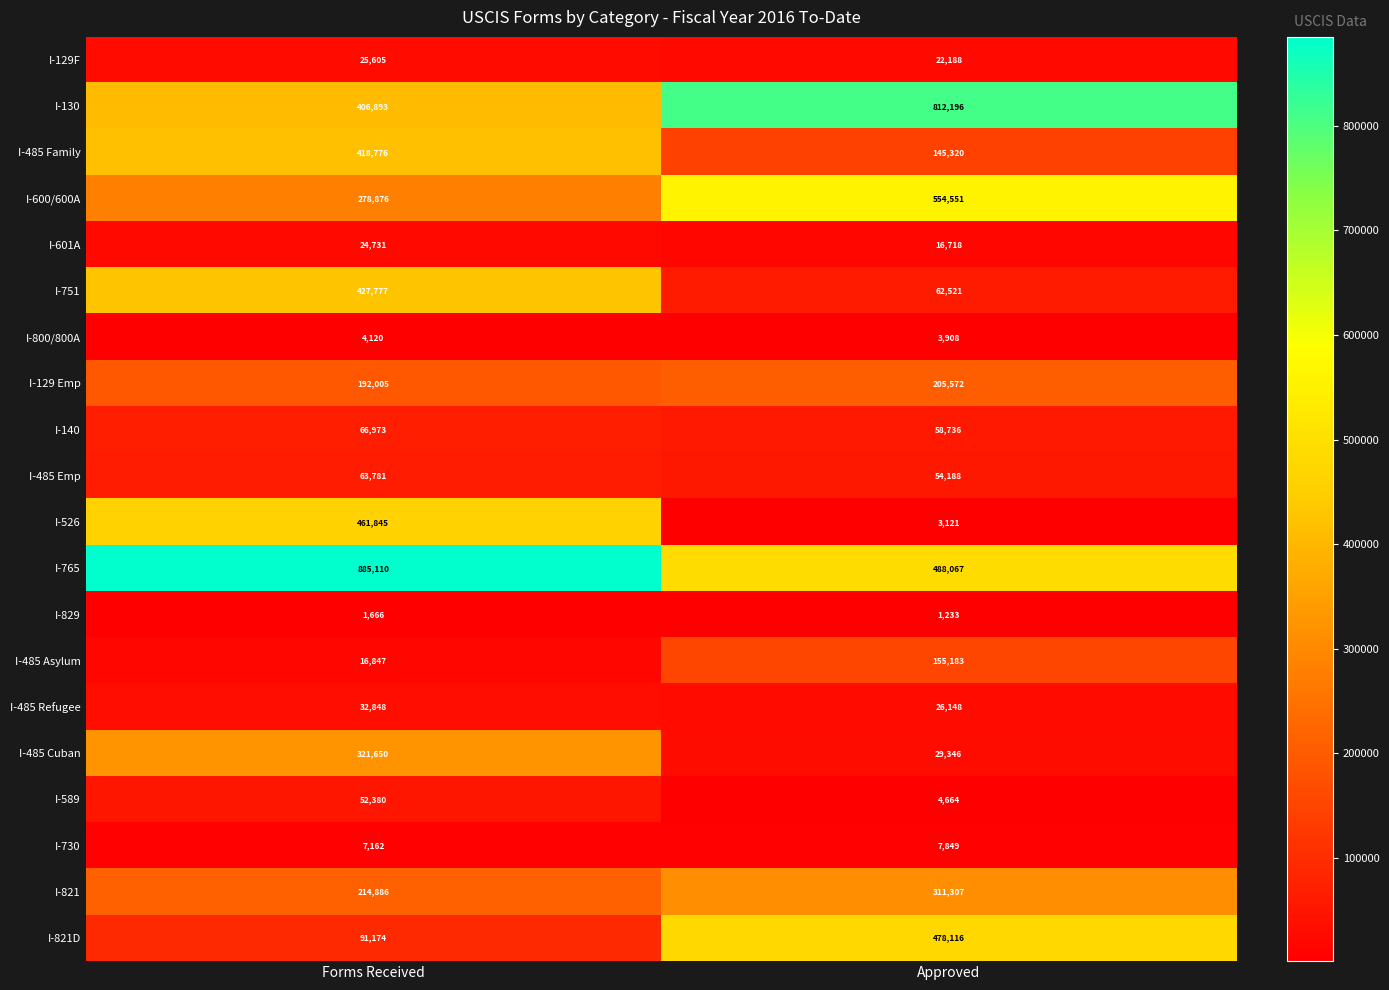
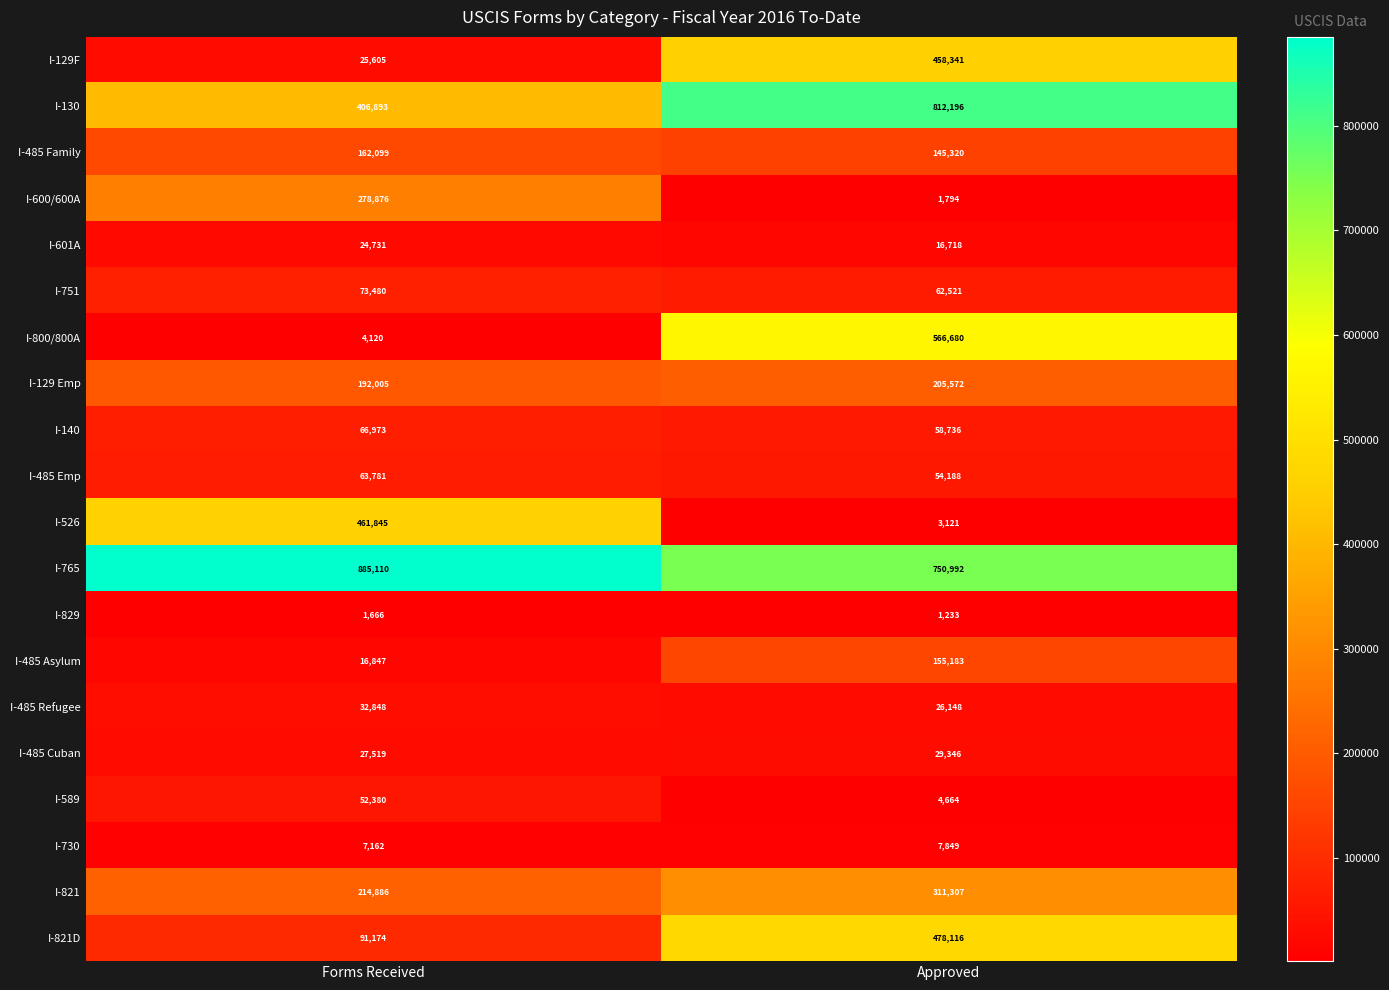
  {
    "I-129F": {
      "Forms Received": "25,605",
-     "Approved": "22,188"
+     "Approved": "458,341"
    },
    "I-130": {
      "Forms Received": "406,893",
      "Approved": "812,196"
    },
    "I-485 Family": {
-     "Forms Received": "418,776",
+     "Forms Received": "162,099",
      "Approved": "145,320"
    },
    "I-600/600A": {
      "Forms Received": "278,876",
-     "Approved": "554,551"
+     "Approved": "1,794"
    },
    "I-601A": {
      "Forms Received": "24,731",
      "Approved": "16,718"
    },
    "I-751": {
-     "Forms Received": "427,777",
+     "Forms Received": "73,480",
      "Approved": "62,521"
    },
    "I-800/800A": {
      "Forms Received": "4,120",
-     "Approved": "3,908"
+     "Approved": "566,680"
    },
    "I-129 Emp": {
      "Forms Received": "192,005",
      "Approved": "205,572"
    },
    "I-140": {
      "Forms Received": "66,973",
      "Approved": "58,736"
    },
    "I-485 Emp": {
      "Forms Received": "63,781",
      "Approved": "54,188"
    },
    "I-526": {
      "Forms Received": "461,845",
      "Approved": "3,121"
    },
    "I-765": {
      "Forms Received": "885,110",
-     "Approved": "488,067"
+     "Approved": "750,992"
    },
    "I-829": {
      "Forms Received": "1,666",
      "Approved": "1,233"
    },
    "I-485 Asylum": {
      "Forms Received": "16,847",
      "Approved": "155,183"
    },
    "I-485 Refugee": {
      "Forms Received": "32,848",
      "Approved": "26,148"
    },
    "I-485 Cuban": {
-     "Forms Received": "321,650",
+     "Forms Received": "27,519",
      "Approved": "29,346"
    },
    "I-589": {
      "Forms Received": "52,380",
      "Approved": "4,664"
    },
    "I-730": {
      "Forms Received": "7,162",
      "Approved": "7,849"
    },
    "I-821": {
      "Forms Received": "214,886",
      "Approved": "311,307"
    },
    "I-821D": {
      "Forms Received": "91,174",
      "Approved": "478,116"
    }
  }
